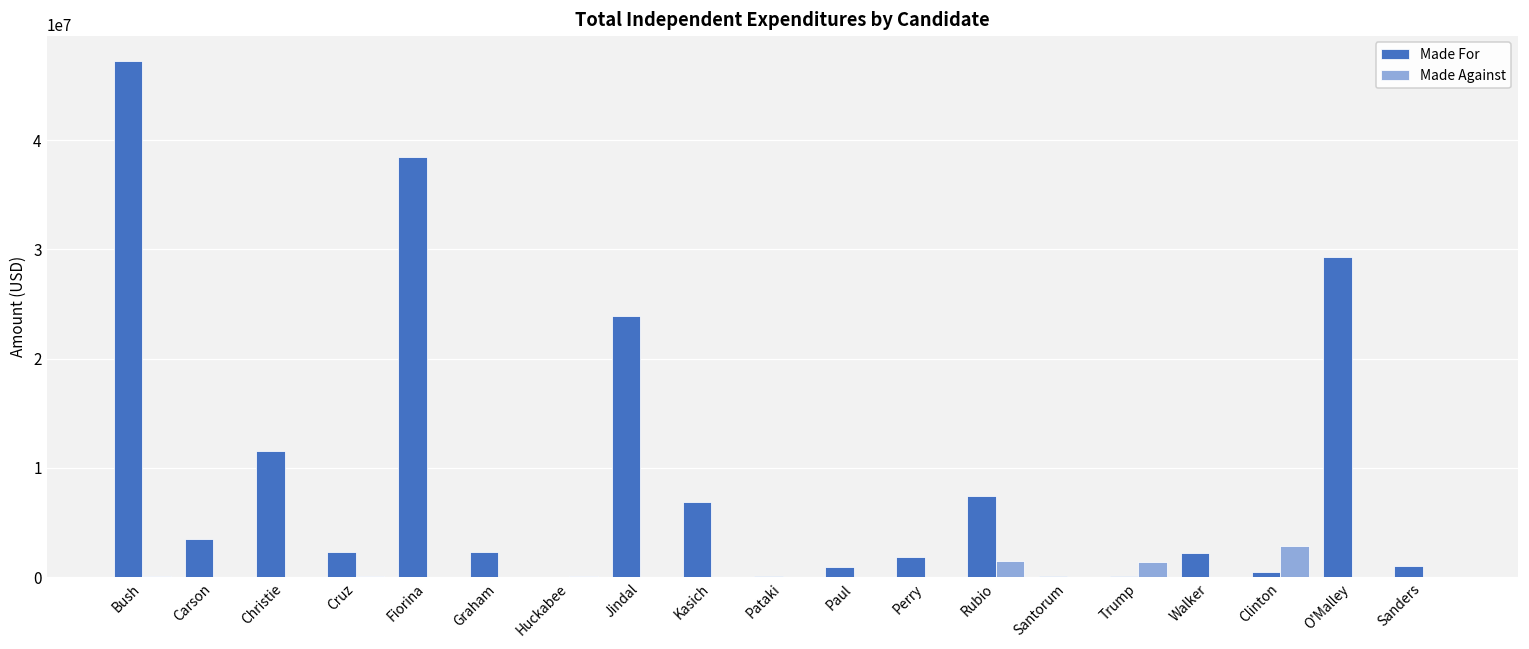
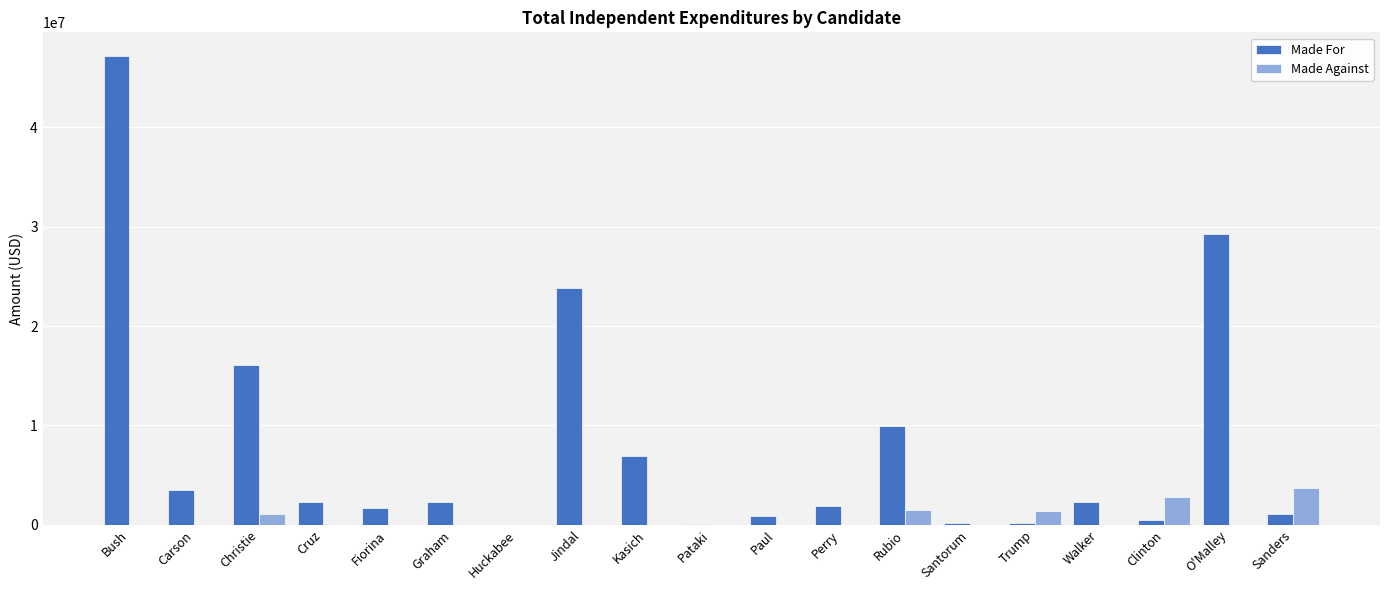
  {
    "Made For": {
      "Bush": 47000000,
      "Carson": 4000000,
-     "Christie": 12000000,
+     "Christie": 16000000,
      "Cruz": 2000000,
-     "Fiorina": 38000000,
+     "Fiorina": 2000000,
      "Graham": 2000000,
      "Jindal": 24000000,
      "Kasich": 7000000,
      "Paul": 1000000,
      "Perry": 2000000,
-     "Rubio": 7000000,
+     "Rubio": 10000000,
      "Walker": 2000000,
      "Clinton": 0,
      "O'Malley": 29000000,
      "Sanders": 1000000
    },
    "Made Against": {
-     "Christie": 0,
+     "Christie": 1000000,
      "Pataki": 0,
      "Rubio": 1000000,
      "Trump": 1000000,
      "Clinton": 3000000,
      "O'Malley": 0,
-     "Sanders": 0
+     "Sanders": 4000000
    }
  }
